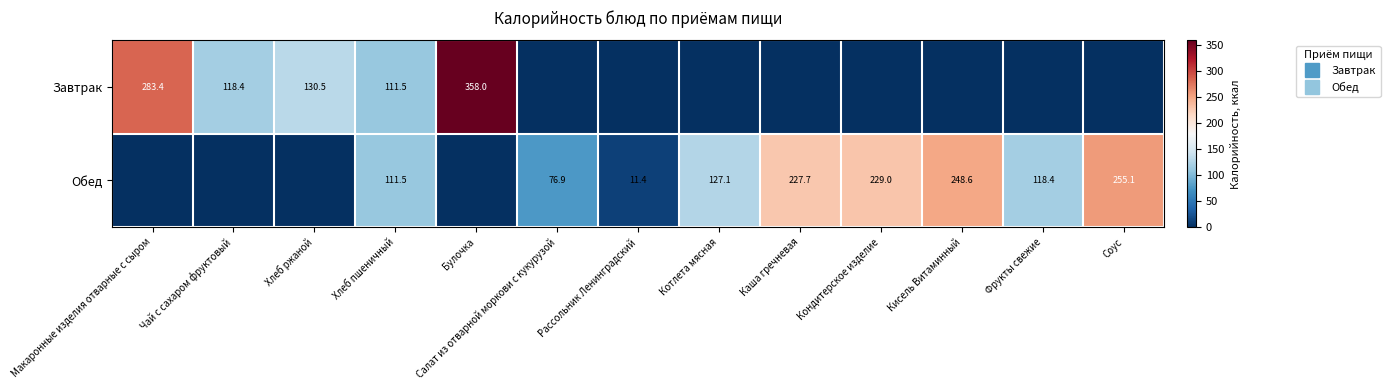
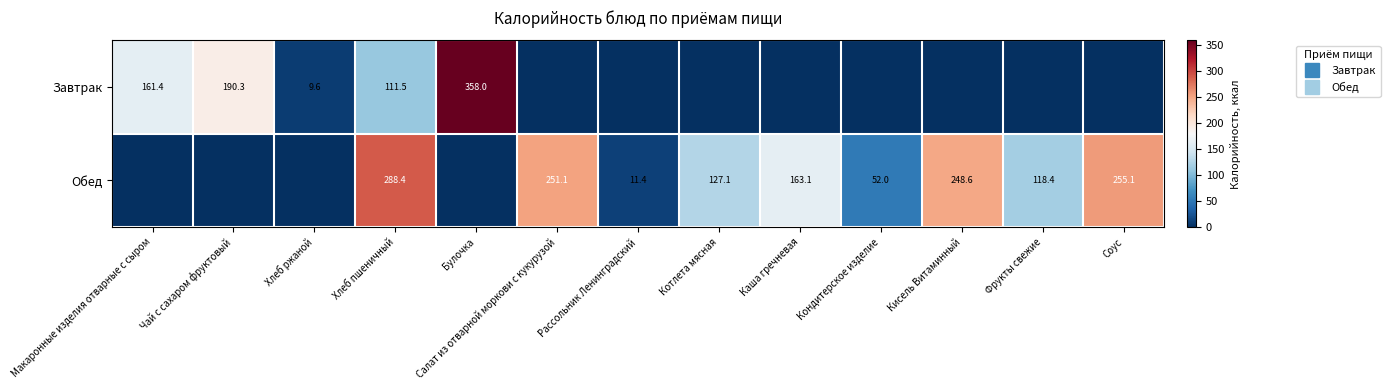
  {
    "Завтрак": {
-     "Макаронные изделия отварные с сыром": 283.4,
-     "Чай с сахаром фруктовый": 118.4,
-     "Хлеб ржаной": 130.5,
+     "Макаронные изделия отварные с сыром": 161.4,
+     "Чай с сахаром фруктовый": 190.3,
+     "Хлеб ржаной": 9.6,
      "Хлеб пшеничный": 111.5,
      "Булочка": 358.0
    },
    "Обед": {
-     "Хлеб пшеничный": 111.5,
-     "Салат из отварной моркови с кукурузой": 76.9,
+     "Хлеб пшеничный": 288.4,
+     "Салат из отварной моркови с кукурузой": 251.1,
      "Рассольник Ленинградский": 11.4,
      "Котлета мясная": 127.1,
-     "Каша гречневая": 227.7,
-     "Кондитерское изделие": 229.0,
+     "Каша гречневая": 163.1,
+     "Кондитерское изделие": 52.0,
      "Кисель Витаминный": 248.6,
      "Фрукты свежие": 118.4,
      "Соус": 255.1
    }
  }
